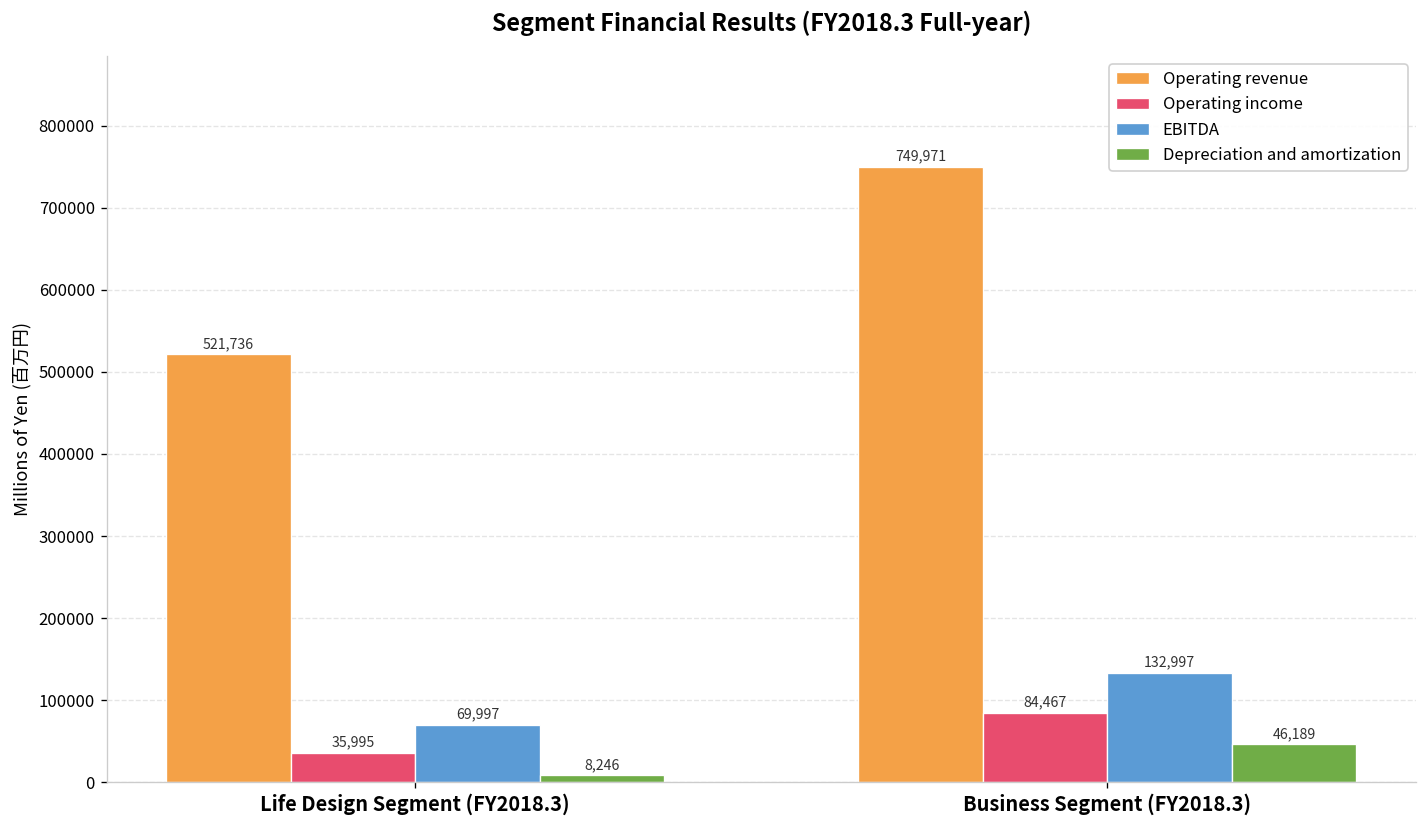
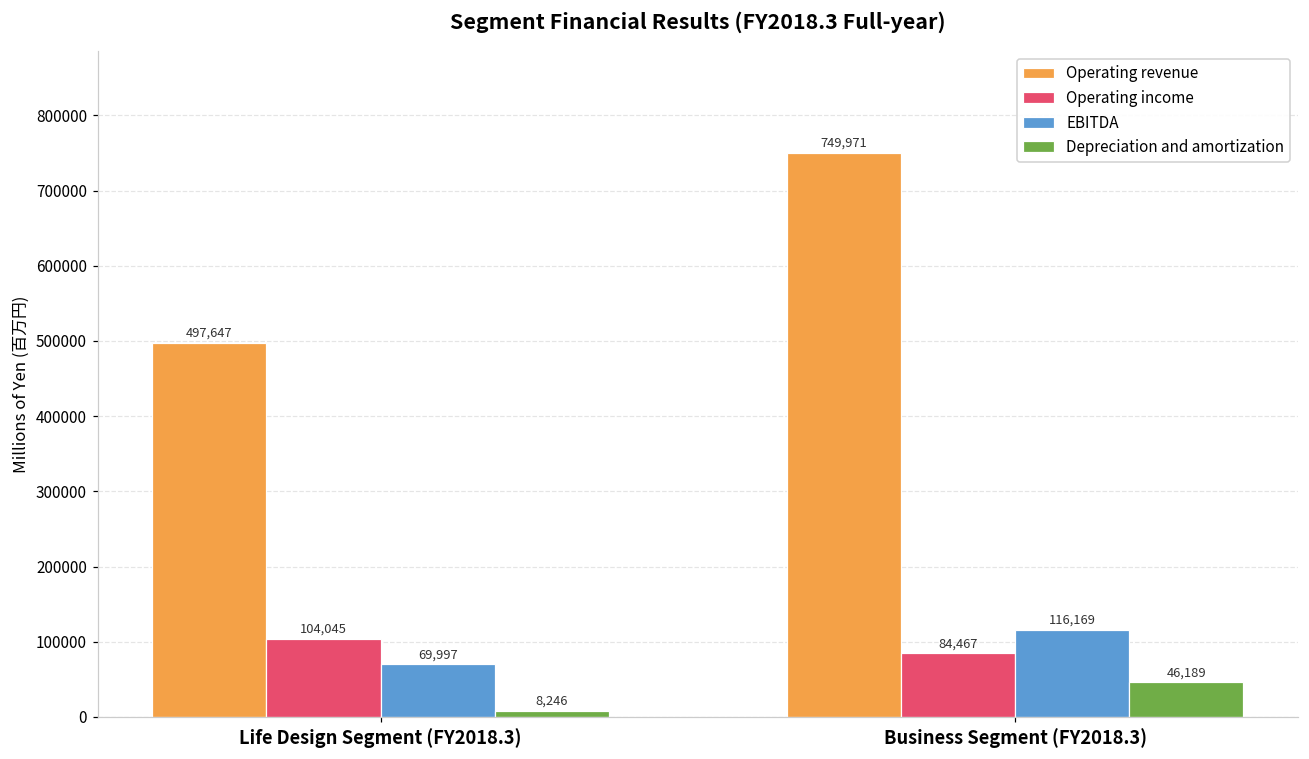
  {
    "Operating revenue": {
-     "Life Design Segment (FY2018.3)": "521,736",
+     "Life Design Segment (FY2018.3)": "497,647",
      "Business Segment (FY2018.3)": "749,971"
    },
    "Operating income": {
-     "Life Design Segment (FY2018.3)": "35,995",
+     "Life Design Segment (FY2018.3)": "104,045",
      "Business Segment (FY2018.3)": "84,467"
    },
    "EBITDA": {
      "Life Design Segment (FY2018.3)": "69,997",
-     "Business Segment (FY2018.3)": "132,997"
+     "Business Segment (FY2018.3)": "116,169"
    },
    "Depreciation and amortization": {
      "Life Design Segment (FY2018.3)": "8,246",
      "Business Segment (FY2018.3)": "46,189"
    }
  }
